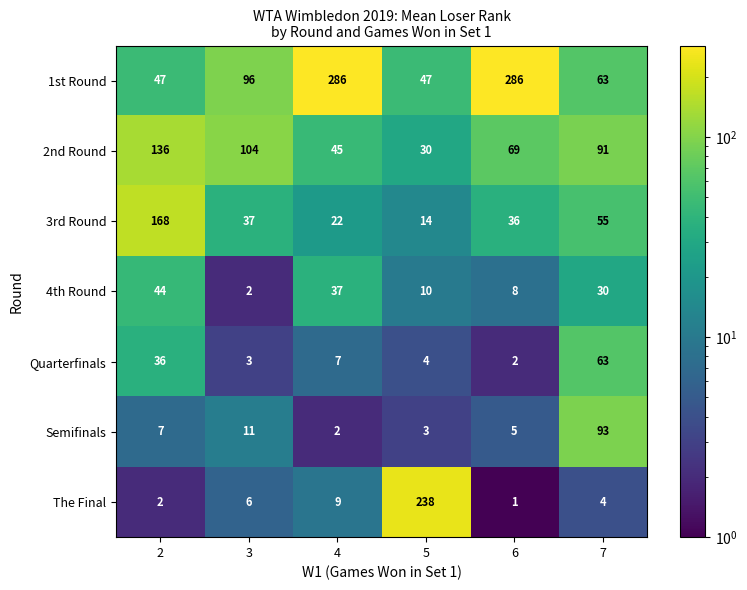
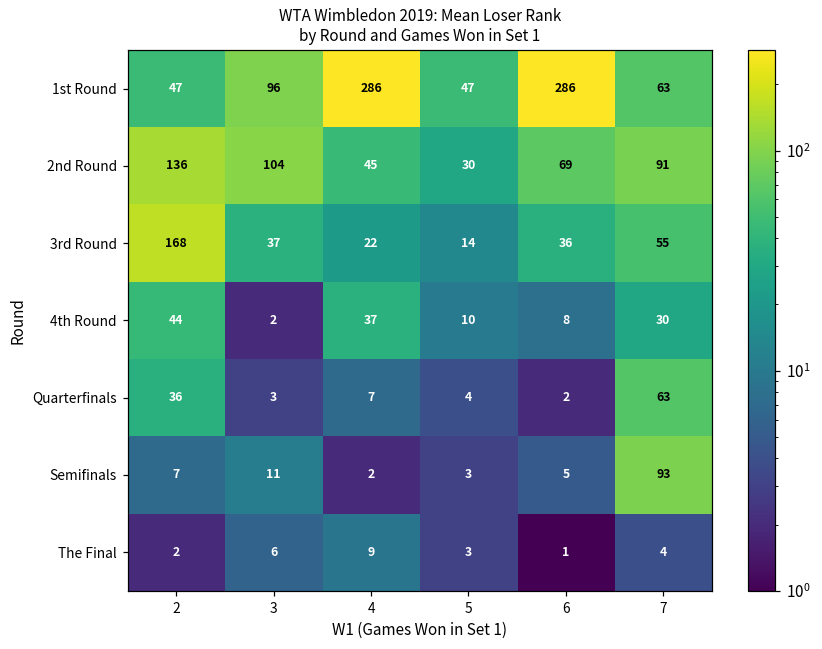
  {
    "1st Round": {
      "2": 47,
      "3": 96,
      "4": 286,
      "5": 47,
      "6": 286,
      "7": 63
    },
    "2nd Round": {
      "2": 136,
      "3": 104,
      "4": 45,
      "5": 30,
      "6": 69,
      "7": 91
    },
    "3rd Round": {
      "2": 168,
      "3": 37,
      "4": 22,
      "5": 14,
      "6": 36,
      "7": 55
    },
    "4th Round": {
      "2": 44,
      "3": 2,
      "4": 37,
      "5": 10,
      "6": 8,
      "7": 30
    },
    "Quarterfinals": {
      "2": 36,
      "3": 3,
      "4": 7,
      "5": 4,
      "6": 2,
      "7": 63
    },
    "Semifinals": {
      "2": 7,
      "3": 11,
      "4": 2,
      "5": 3,
      "6": 5,
      "7": 93
    },
    "The Final": {
      "2": 2,
      "3": 6,
      "4": 9,
-     "5": 238,
+     "5": 3,
      "6": 1,
      "7": 4
    }
  }
